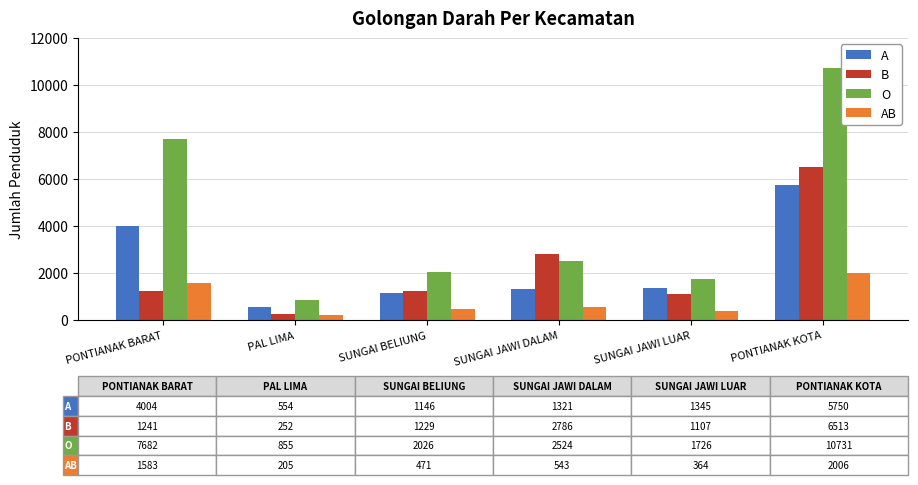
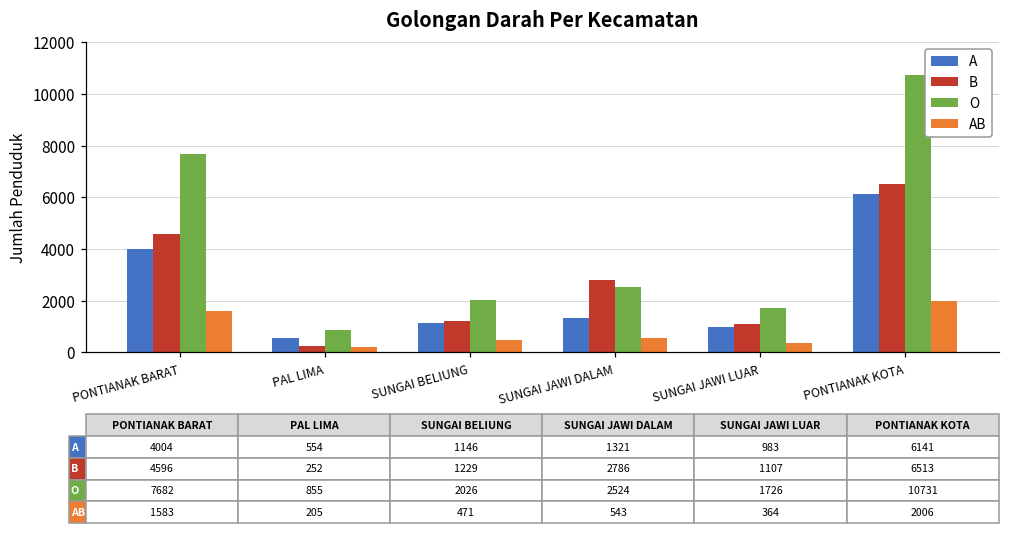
  {
    "A": {
-     "SUNGAI JAWI LUAR": 1345,
-     "PONTIANAK KOTA": 5750
+     "SUNGAI JAWI LUAR": 983,
+     "PONTIANAK KOTA": 6141
    },
    "B": {
-     "PONTIANAK BARAT": 1241
+     "PONTIANAK BARAT": 4596
    },
    "O": {
      "PONTIANAK BARAT": 7700,
      "PAL LIMA": 900,
      "SUNGAI BELIUNG": 2000,
      "SUNGAI JAWI DALAM": 2500,
      "SUNGAI JAWI LUAR": 1700,
      "PONTIANAK KOTA": 10700
    },
    "AB": {
      "PONTIANAK BARAT": 1600,
      "PAL LIMA": 200,
      "SUNGAI BELIUNG": 500,
      "SUNGAI JAWI DALAM": 500,
      "SUNGAI JAWI LUAR": 400,
      "PONTIANAK KOTA": 2000
    }
  }
